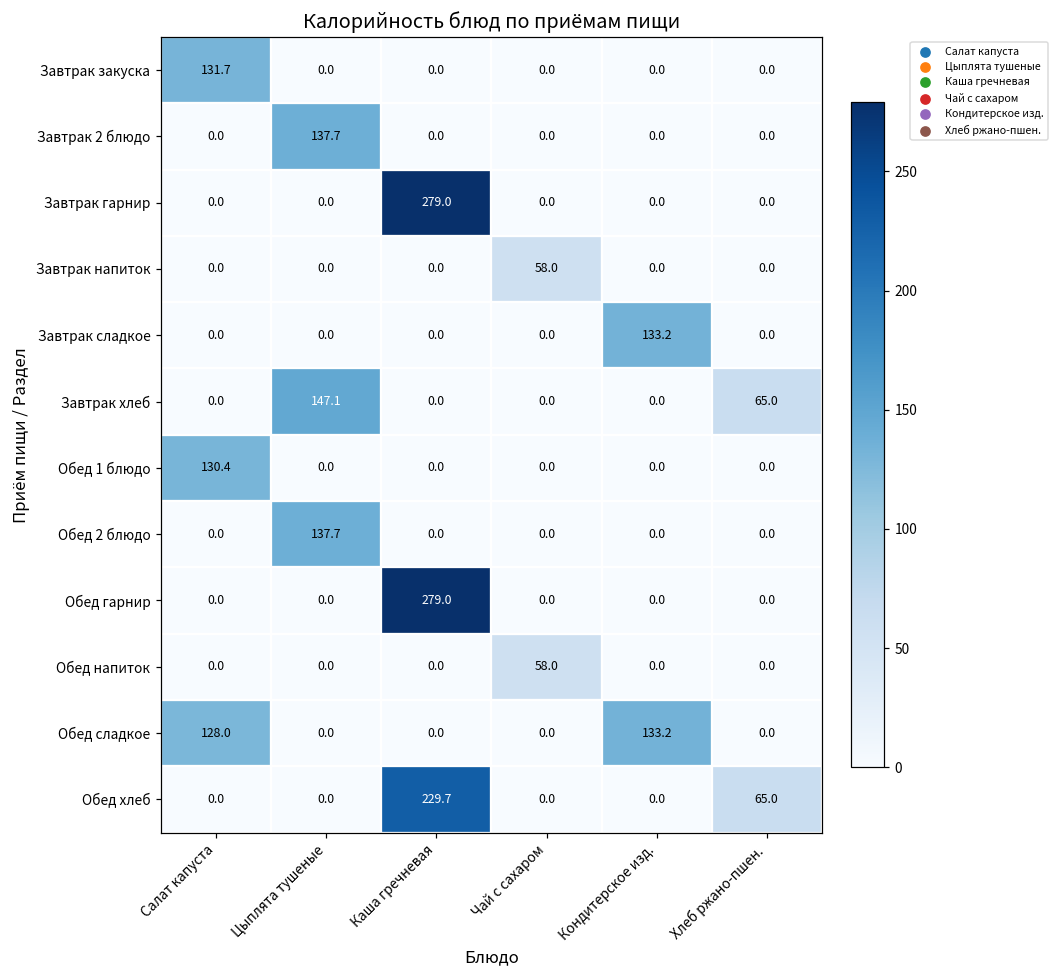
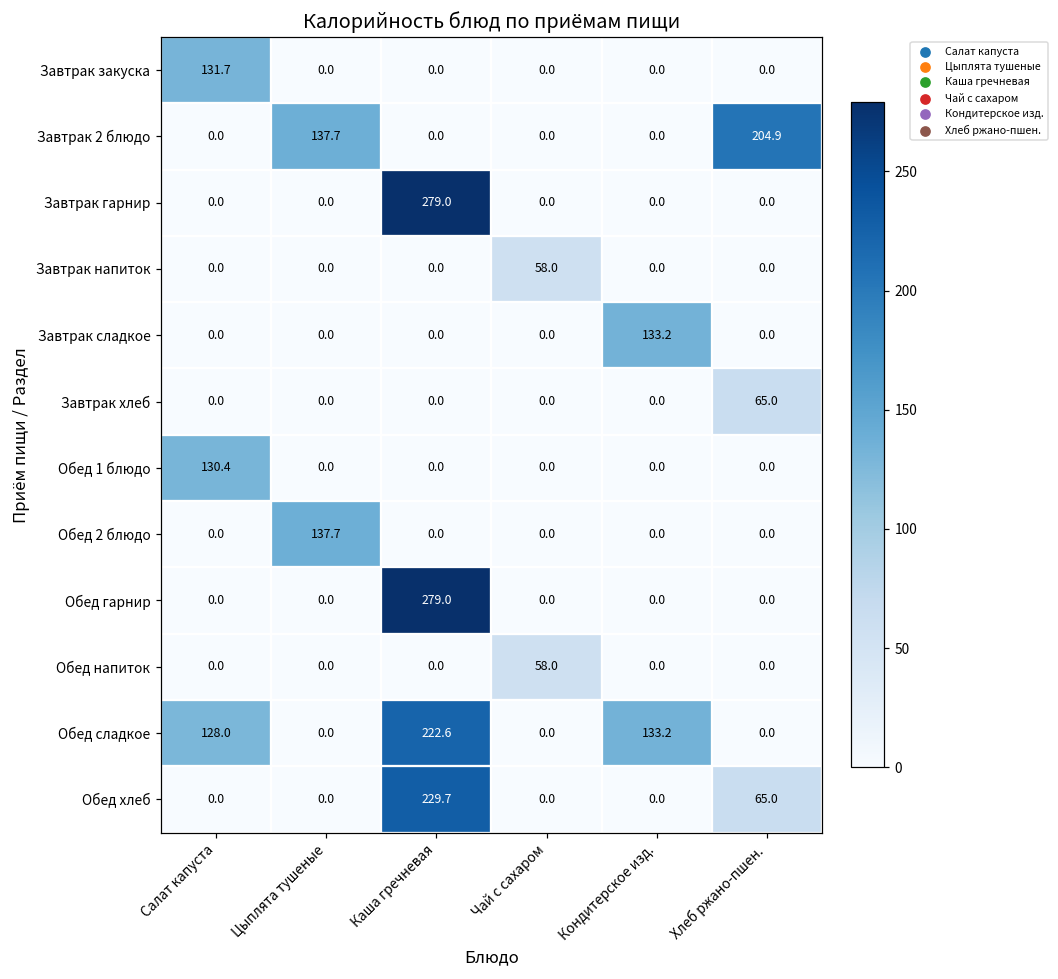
  {
    "Завтрак закуска": {
      "Салат капуста": 131.7,
      "Цыплята тушеные": 0.0,
      "Каша гречневая": 0.0,
      "Чай с сахаром": 0.0,
      "Кондитерское изд.": 0.0,
      "Хлеб ржано-пшен.": 0.0
    },
    "Завтрак 2 блюдо": {
      "Салат капуста": 0.0,
      "Цыплята тушеные": 137.7,
      "Каша гречневая": 0.0,
      "Чай с сахаром": 0.0,
      "Кондитерское изд.": 0.0,
-     "Хлеб ржано-пшен.": 0.0
+     "Хлеб ржано-пшен.": 204.9
    },
    "Завтрак гарнир": {
      "Салат капуста": 0.0,
      "Цыплята тушеные": 0.0,
      "Каша гречневая": 279.0,
      "Чай с сахаром": 0.0,
      "Кондитерское изд.": 0.0,
      "Хлеб ржано-пшен.": 0.0
    },
    "Завтрак напиток": {
      "Салат капуста": 0.0,
      "Цыплята тушеные": 0.0,
      "Каша гречневая": 0.0,
      "Чай с сахаром": 58.0,
      "Кондитерское изд.": 0.0,
      "Хлеб ржано-пшен.": 0.0
    },
    "Завтрак сладкое": {
      "Салат капуста": 0.0,
      "Цыплята тушеные": 0.0,
      "Каша гречневая": 0.0,
      "Чай с сахаром": 0.0,
      "Кондитерское изд.": 133.2,
      "Хлеб ржано-пшен.": 0.0
    },
    "Завтрак хлеб": {
      "Салат капуста": 0.0,
-     "Цыплята тушеные": 147.1,
+     "Цыплята тушеные": 0.0,
      "Каша гречневая": 0.0,
      "Чай с сахаром": 0.0,
      "Кондитерское изд.": 0.0,
      "Хлеб ржано-пшен.": 65.0
    },
    "Обед 1 блюдо": {
      "Салат капуста": 130.4,
      "Цыплята тушеные": 0.0,
      "Каша гречневая": 0.0,
      "Чай с сахаром": 0.0,
      "Кондитерское изд.": 0.0,
      "Хлеб ржано-пшен.": 0.0
    },
    "Обед 2 блюдо": {
      "Салат капуста": 0.0,
      "Цыплята тушеные": 137.7,
      "Каша гречневая": 0.0,
      "Чай с сахаром": 0.0,
      "Кондитерское изд.": 0.0,
      "Хлеб ржано-пшен.": 0.0
    },
    "Обед гарнир": {
      "Салат капуста": 0.0,
      "Цыплята тушеные": 0.0,
      "Каша гречневая": 279.0,
      "Чай с сахаром": 0.0,
      "Кондитерское изд.": 0.0,
      "Хлеб ржано-пшен.": 0.0
    },
    "Обед напиток": {
      "Салат капуста": 0.0,
      "Цыплята тушеные": 0.0,
      "Каша гречневая": 0.0,
      "Чай с сахаром": 58.0,
      "Кондитерское изд.": 0.0,
      "Хлеб ржано-пшен.": 0.0
    },
    "Обед сладкое": {
      "Салат капуста": 128.0,
      "Цыплята тушеные": 0.0,
-     "Каша гречневая": 0.0,
+     "Каша гречневая": 222.6,
      "Чай с сахаром": 0.0,
      "Кондитерское изд.": 133.2,
      "Хлеб ржано-пшен.": 0.0
    },
    "Обед хлеб": {
      "Салат капуста": 0.0,
      "Цыплята тушеные": 0.0,
      "Каша гречневая": 229.7,
      "Чай с сахаром": 0.0,
      "Кондитерское изд.": 0.0,
      "Хлеб ржано-пшен.": 65.0
    }
  }
